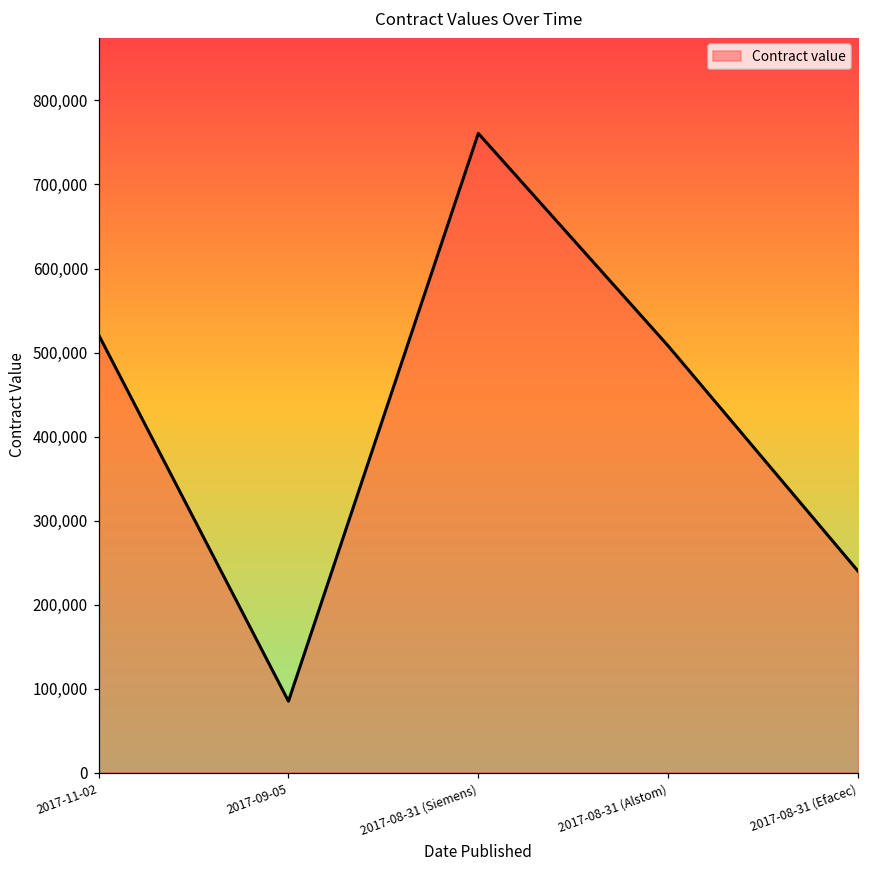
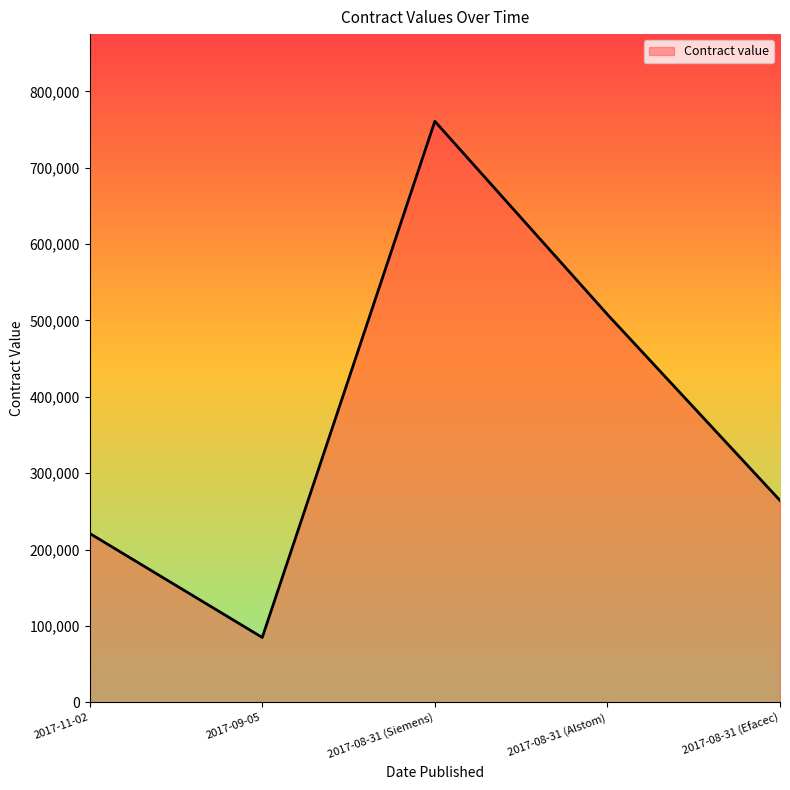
  {
-   "2017-11-02": "520,000",
+   "2017-11-02": "220,000",
    "2017-09-05": "80,000",
    "2017-08-31 (Siemens)": "760,000",
    "2017-08-31 (Alstom)": "510,000",
-   "2017-08-31 (Efacec)": "240,000"
+   "2017-08-31 (Efacec)": "260,000"
  }
